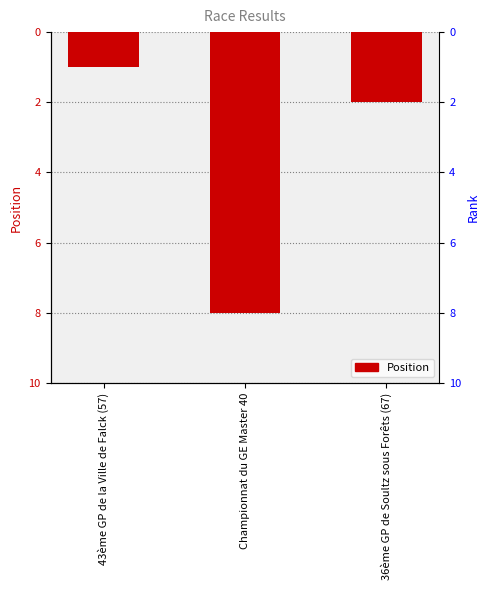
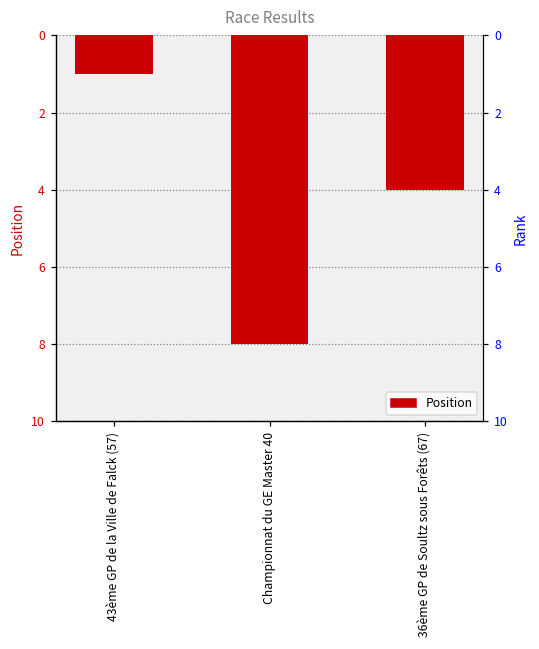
  {
    "43ème GP de la Ville de Falck (57)": 1,
    "Championnat du GE Master 40": 8,
-   "36ème GP de Soultz sous Forêts (67)": 2
+   "36ème GP de Soultz sous Forêts (67)": 4
  }
